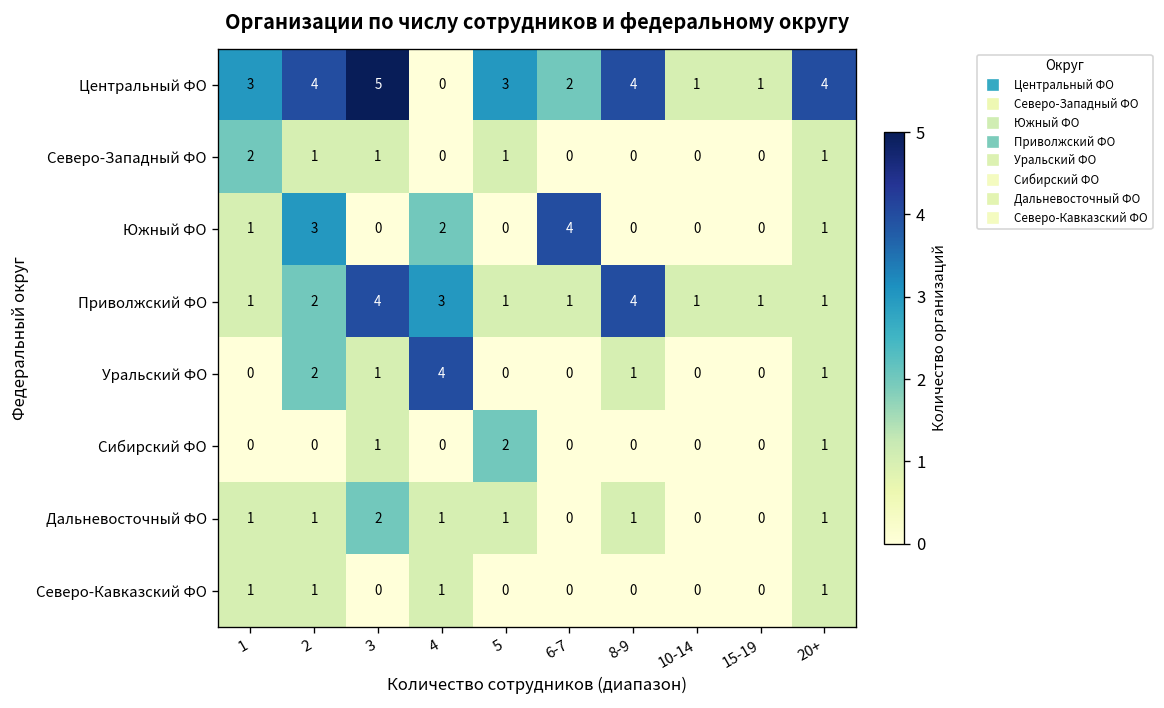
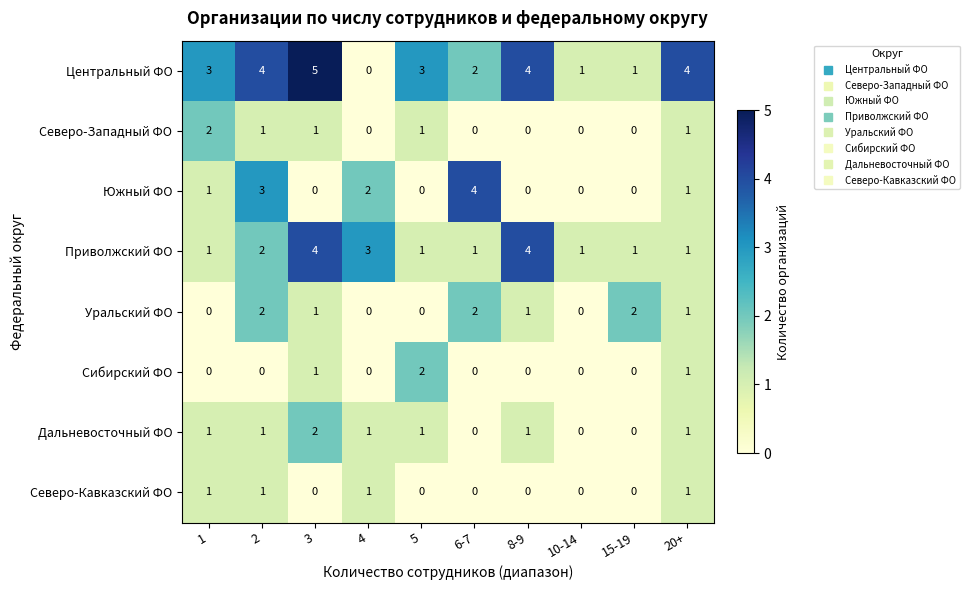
  {
    "Центральный ФО": {
      "1": 3,
      "2": 4,
      "3": 5,
      "4": 0,
      "5": 3,
      "6-7": 2,
      "8-9": 4,
      "10-14": 1,
      "15-19": 1,
      "20+": 4
    },
    "Северо-Западный ФО": {
      "1": 2,
      "2": 1,
      "3": 1,
      "4": 0,
      "5": 1,
      "6-7": 0,
      "8-9": 0,
      "10-14": 0,
      "15-19": 0,
      "20+": 1
    },
    "Южный ФО": {
      "1": 1,
      "2": 3,
      "3": 0,
      "4": 2,
      "5": 0,
      "6-7": 4,
      "8-9": 0,
      "10-14": 0,
      "15-19": 0,
      "20+": 1
    },
    "Приволжский ФО": {
      "1": 1,
      "2": 2,
      "3": 4,
      "4": 3,
      "5": 1,
      "6-7": 1,
      "8-9": 4,
      "10-14": 1,
      "15-19": 1,
      "20+": 1
    },
    "Уральский ФО": {
      "1": 0,
      "2": 2,
      "3": 1,
-     "4": 4,
+     "4": 0,
      "5": 0,
-     "6-7": 0,
+     "6-7": 2,
      "8-9": 1,
      "10-14": 0,
-     "15-19": 0,
+     "15-19": 2,
      "20+": 1
    },
    "Сибирский ФО": {
      "1": 0,
      "2": 0,
      "3": 1,
      "4": 0,
      "5": 2,
      "6-7": 0,
      "8-9": 0,
      "10-14": 0,
      "15-19": 0,
      "20+": 1
    },
    "Дальневосточный ФО": {
      "1": 1,
      "2": 1,
      "3": 2,
      "4": 1,
      "5": 1,
      "6-7": 0,
      "8-9": 1,
      "10-14": 0,
      "15-19": 0,
      "20+": 1
    },
    "Северо-Кавказский ФО": {
      "1": 1,
      "2": 1,
      "3": 0,
      "4": 1,
      "5": 0,
      "6-7": 0,
      "8-9": 0,
      "10-14": 0,
      "15-19": 0,
      "20+": 1
    }
  }
